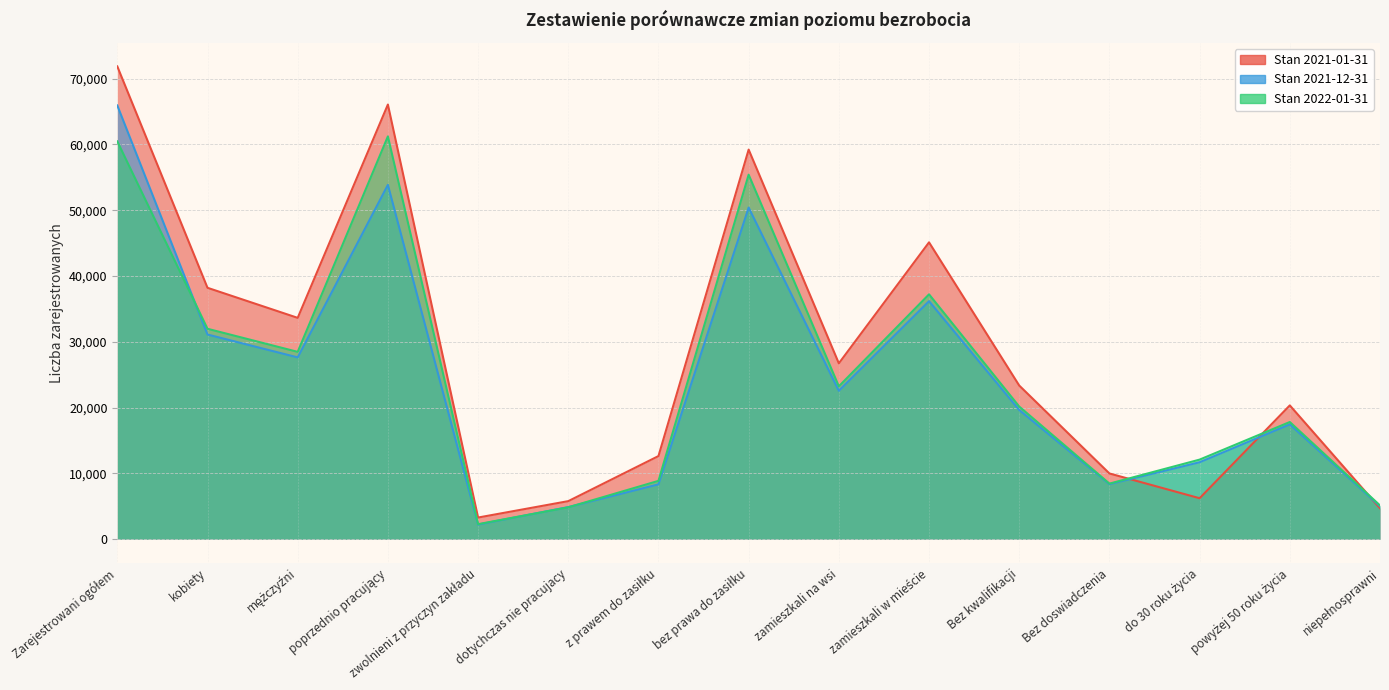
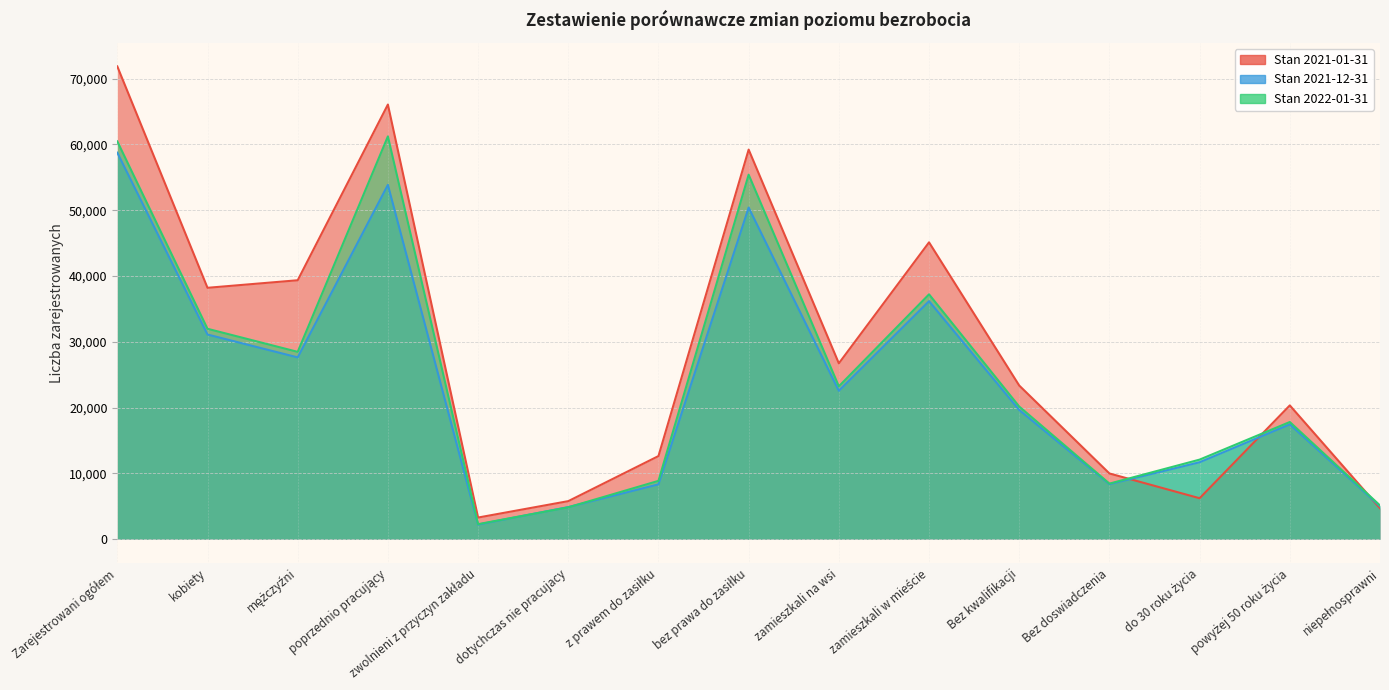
  {
    "Stan 2021-01-31": {
      "Zarejestrowani ogółem": "72,000",
      "kobiety": "38,000",
-     "mężczyźni": "34,000",
+     "mężczyźni": "39,000",
      "poprzednio pracujący": "66,000",
      "zwolnieni z przyczyn zakładu": "3,000",
      "dotychczas nie pracujacy": "6,000",
      "z prawem do zasiłku": "13,000",
      "bez prawa do zasiłku": "59,000",
      "zamieszkali na wsi": "27,000",
      "zamieszkali w mieście": "45,000",
      "Bez kwalifikacji": "23,000",
      "Bez doswiadczenia": "10,000",
      "do 30 roku życia": "6,000",
      "powyżej 50 roku życia": "20,000"
    },
    "Stan 2021-12-31": {
-     "Zarejestrowani ogółem": "66,000",
+     "Zarejestrowani ogółem": "59,000",
      "kobiety": "31,000",
      "mężczyźni": "28,000",
      "poprzednio pracujący": "54,000",
      "z prawem do zasiłku": "8,000",
      "bez prawa do zasiłku": "50,000",
      "zamieszkali na wsi": "23,000",
      "zamieszkali w mieście": "36,000",
      "Bez kwalifikacji": "20,000",
      "do 30 roku życia": "12,000"
    },
    "Stan 2022-01-31": {
      "Zarejestrowani ogółem": "60,000",
      "kobiety": "32,000",
      "mężczyźni": "28,000",
      "poprzednio pracujący": "61,000",
      "z prawem do zasiłku": "9,000",
      "bez prawa do zasiłku": "55,000",
      "zamieszkali na wsi": "23,000",
      "zamieszkali w mieście": "37,000",
      "Bez kwalifikacji": "20,000",
      "do 30 roku życia": "12,000"
    }
  }
